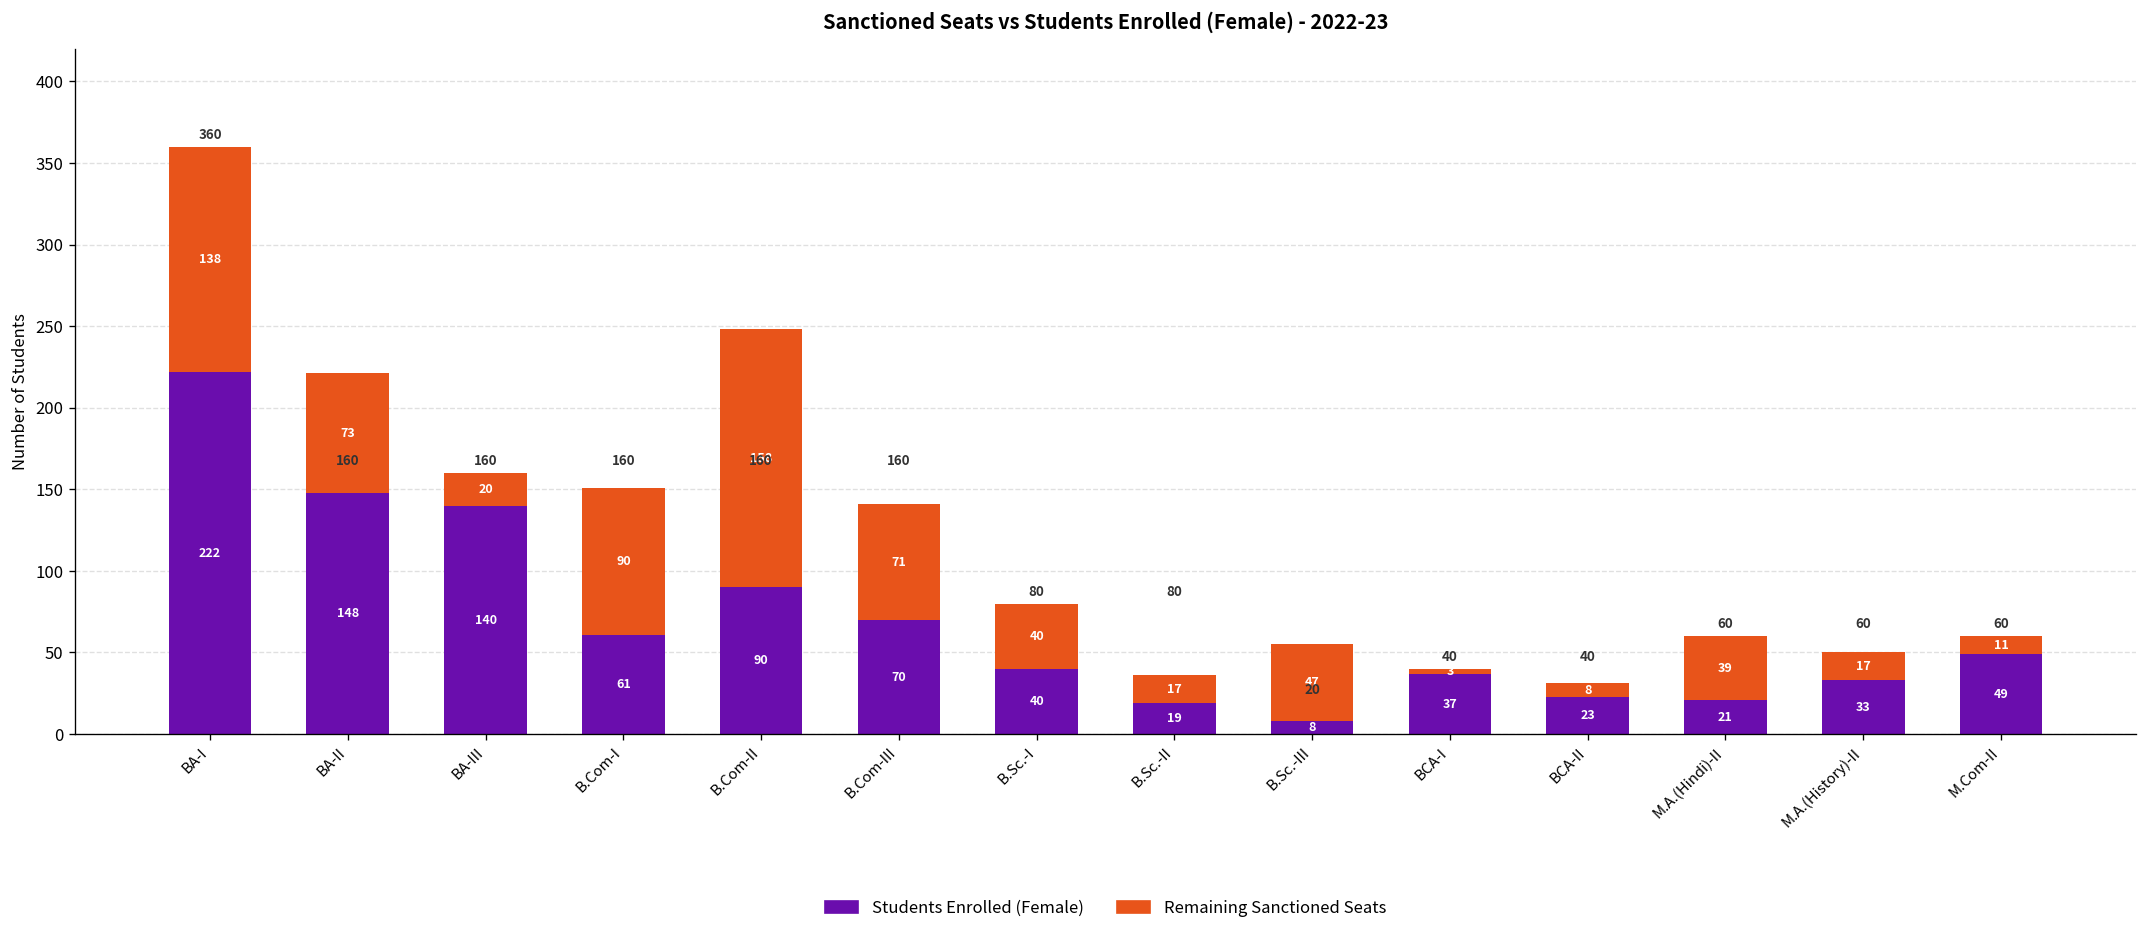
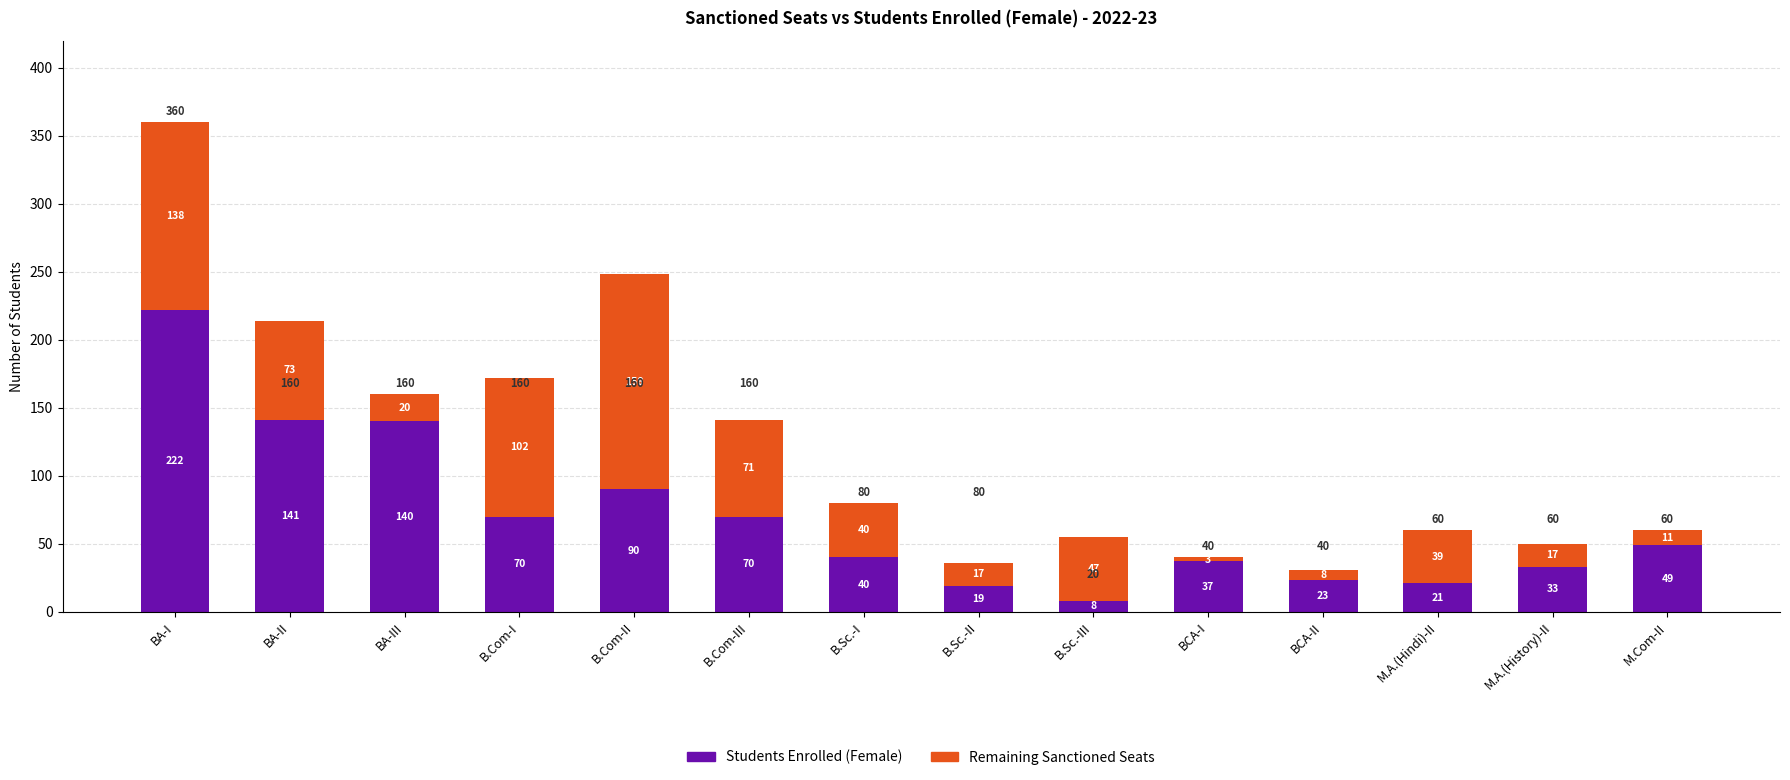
  {
    "Students Enrolled (Female)": {
      "BA-I": 222,
-     "BA-II": 148,
+     "BA-II": 141,
      "BA-III": 140,
-     "B.Com-I": 61,
+     "B.Com-I": 70,
      "B.Com-II": 90,
      "B.Com-III": 70,
      "B.Sc.-I": 40,
      "B.Sc.-II": 19,
      "B.Sc.-III": 8,
      "BCA-I": 37,
      "BCA-II": 23,
      "M.A.(Hindi)-II": 21,
      "M.A.(History)-II": 33,
      "M.Com-II": 49
    },
    "Remaining Sanctioned Seats": {
      "BA-I": 138,
      "BA-II": 73,
      "BA-III": 20,
-     "B.Com-I": 90,
+     "B.Com-I": 102,
      "B.Com-III": 71,
      "B.Sc.-I": 40,
      "B.Sc.-II": 17,
      "BCA-I": 3,
      "BCA-II": 8,
      "M.A.(Hindi)-II": 39,
      "M.A.(History)-II": 17,
      "M.Com-II": 11
    }
  }
